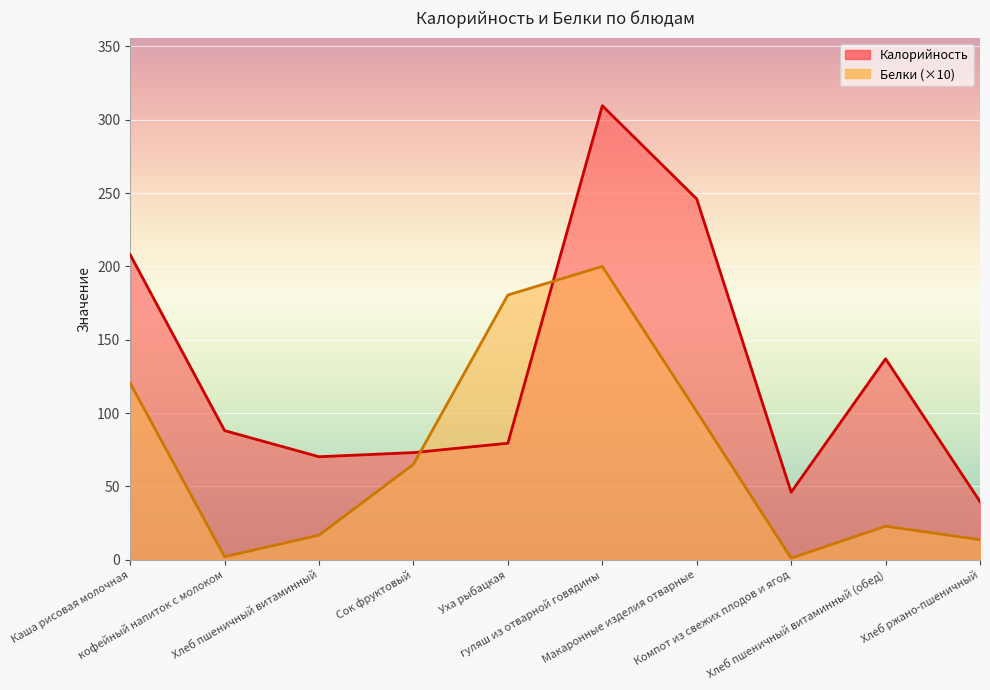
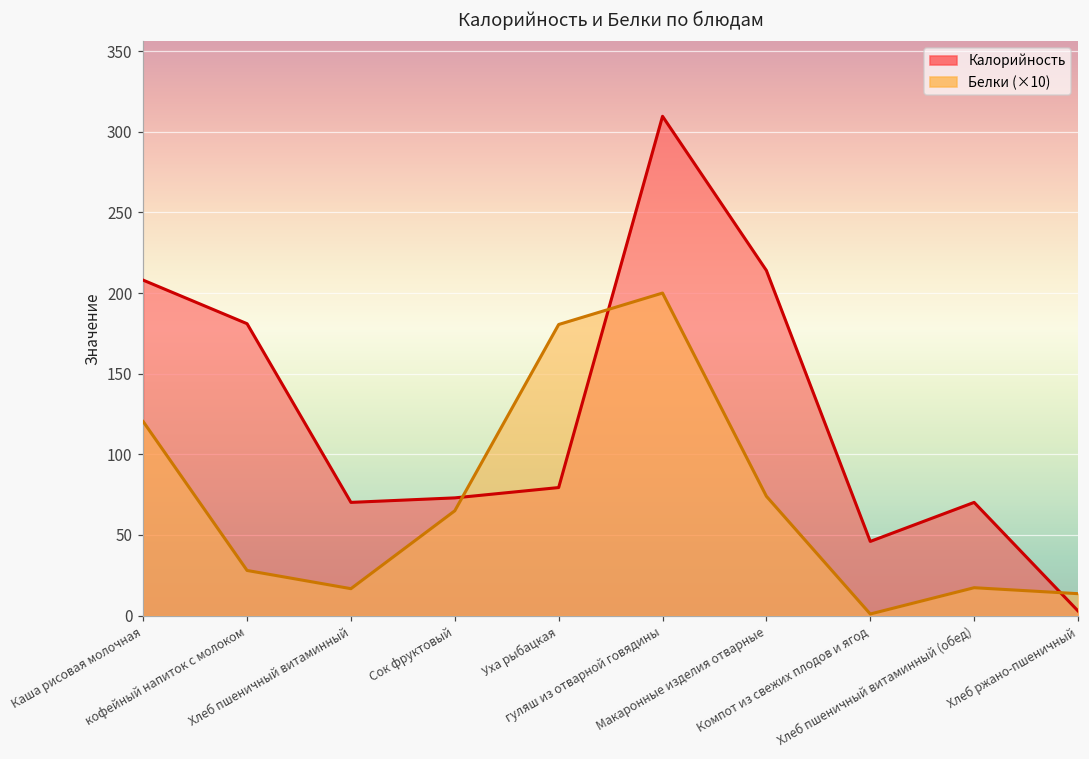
  {
    "Калорийность": {
      "Каша рисовая молочная": 208,
-     "кофейный напиток с молоком": 88,
+     "кофейный напиток с молоком": 181,
      "Хлеб пшеничный витаминный": 70,
      "Сок фруктовый": 73,
      "Уха рыбацкая": 79,
      "гуляш из отварной говядины": 310,
-     "Макаронные изделия отварные": 246,
+     "Макаронные изделия отварные": 214,
      "Компот из свежих плодов и ягод": 46,
-     "Хлеб пшеничный витаминный (обед)": 137,
-     "Хлеб ржано-пшеничный": 40
+     "Хлеб пшеничный витаминный (обед)": 70,
+     "Хлеб ржано-пшеничный": 3
    },
    "Белки (×10)": {
      "Каша рисовая молочная": 120,
-     "кофейный напиток с молоком": 2,
+     "кофейный напиток с молоком": 28,
      "Хлеб пшеничный витаминный": 17,
      "Сок фруктовый": 65,
      "Уха рыбацкая": 181,
      "гуляш из отварной говядины": 200,
-     "Макаронные изделия отварные": 101,
+     "Макаронные изделия отварные": 74,
      "Компот из свежих плодов и ягод": 1,
-     "Хлеб пшеничный витаминный (обед)": 23,
+     "Хлеб пшеничный витаминный (обед)": 17,
      "Хлеб ржано-пшеничный": 14
    }
  }
